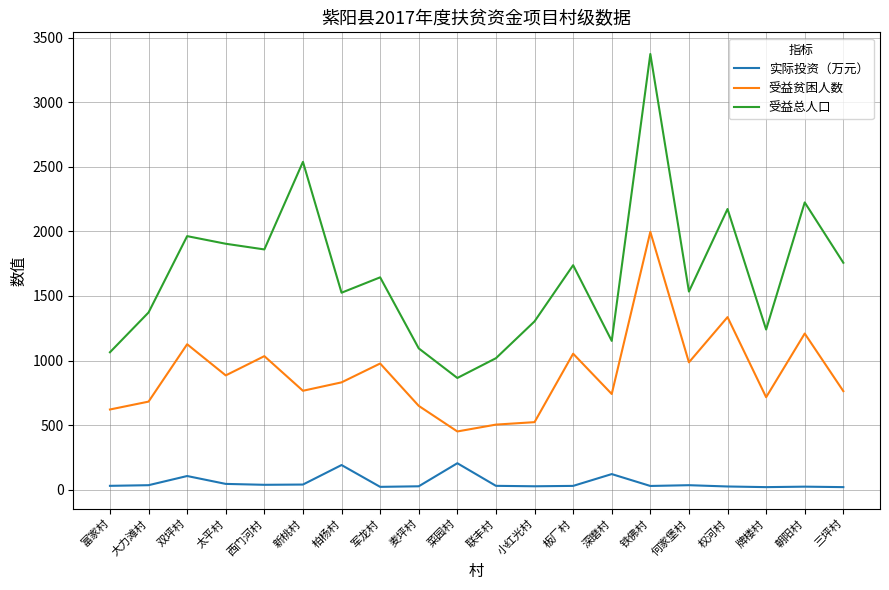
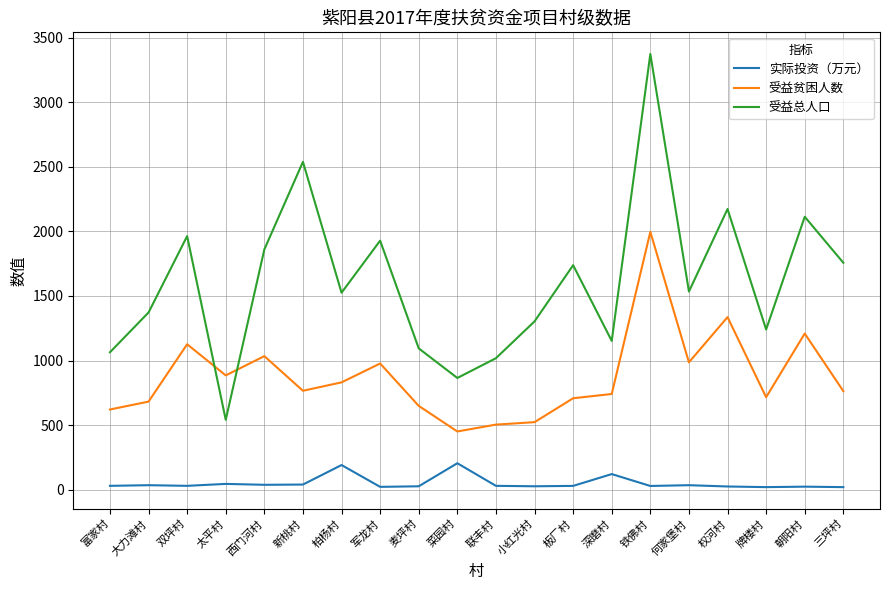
  {
    "实际投资（万元）": {
      "富家村": 30,
      "大力滩村": 40,
-     "双坪村": 110,
+     "双坪村": 30,
      "太平村": 50,
      "西门河村": 40,
      "新桃村": 40,
      "柏杨村": 190,
      "军龙村": 20,
      "麦坪村": 30,
      "菜园村": 210,
      "联丰村": 30,
      "小红光村": 30,
      "板厂村": 30,
      "深磨村": 120,
      "铁佛村": 30,
      "何家堡村": 40,
      "权河村": 30,
      "牌楼村": 20,
      "朝阳村": 20,
      "三坪村": 20
    },
    "受益贫困人数": {
      "富家村": 620,
      "大力滩村": 680,
      "双坪村": 1130,
      "太平村": 890,
      "西门河村": 1030,
      "新桃村": 770,
      "柏杨村": 830,
      "军龙村": 980,
      "麦坪村": 650,
      "菜园村": 450,
      "联丰村": 500,
      "小红光村": 520,
-     "板厂村": 1050,
+     "板厂村": 710,
      "深磨村": 740,
      "铁佛村": 2000,
      "何家堡村": 990,
      "权河村": 1340,
      "牌楼村": 720,
      "朝阳村": 1210,
      "三坪村": 760
    },
    "受益总人口": {
      "富家村": 1060,
      "大力滩村": 1370,
      "双坪村": 1960,
-     "太平村": 1900,
+     "太平村": 540,
      "西门河村": 1860,
      "新桃村": 2540,
      "柏杨村": 1530,
-     "军龙村": 1640,
+     "军龙村": 1930,
      "麦坪村": 1090,
      "菜园村": 870,
      "联丰村": 1020,
      "小红光村": 1300,
      "板厂村": 1740,
      "深磨村": 1150,
      "铁佛村": 3370,
      "何家堡村": 1530,
      "权河村": 2170,
      "牌楼村": 1240,
-     "朝阳村": 2220,
+     "朝阳村": 2110,
      "三坪村": 1760
    }
  }
